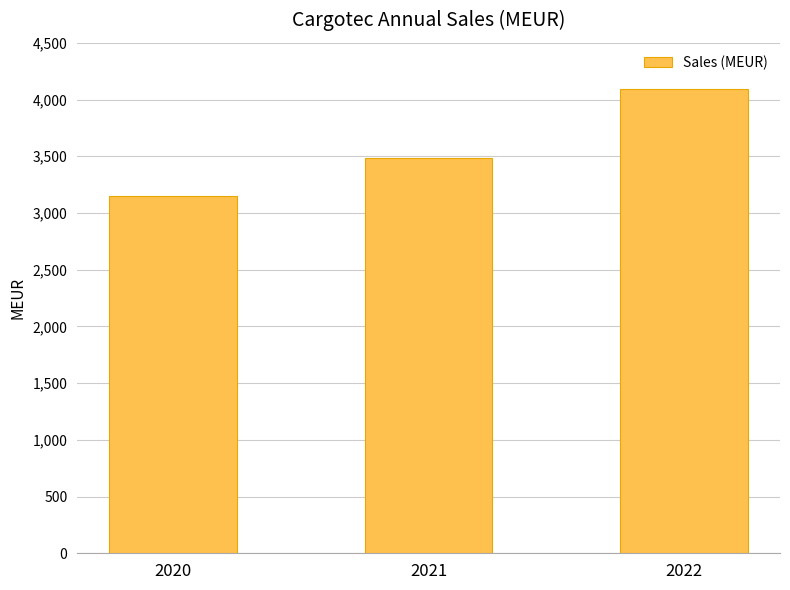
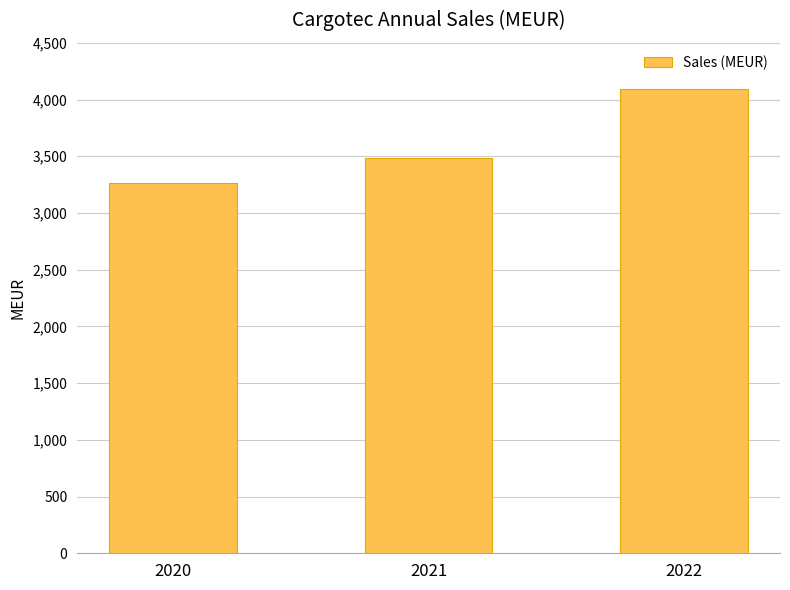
  {
-   "2020": "3,150",
+   "2020": "3,260",
    "2021": "3,480",
    "2022": "4,090"
  }
